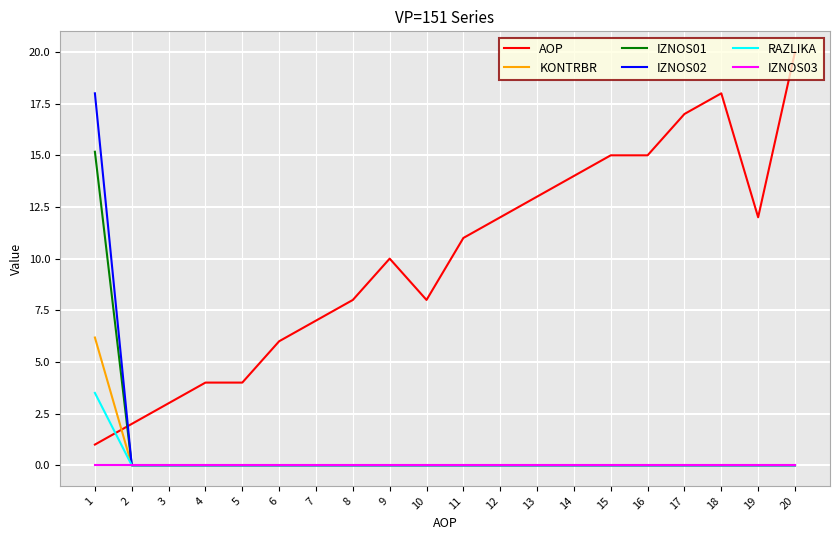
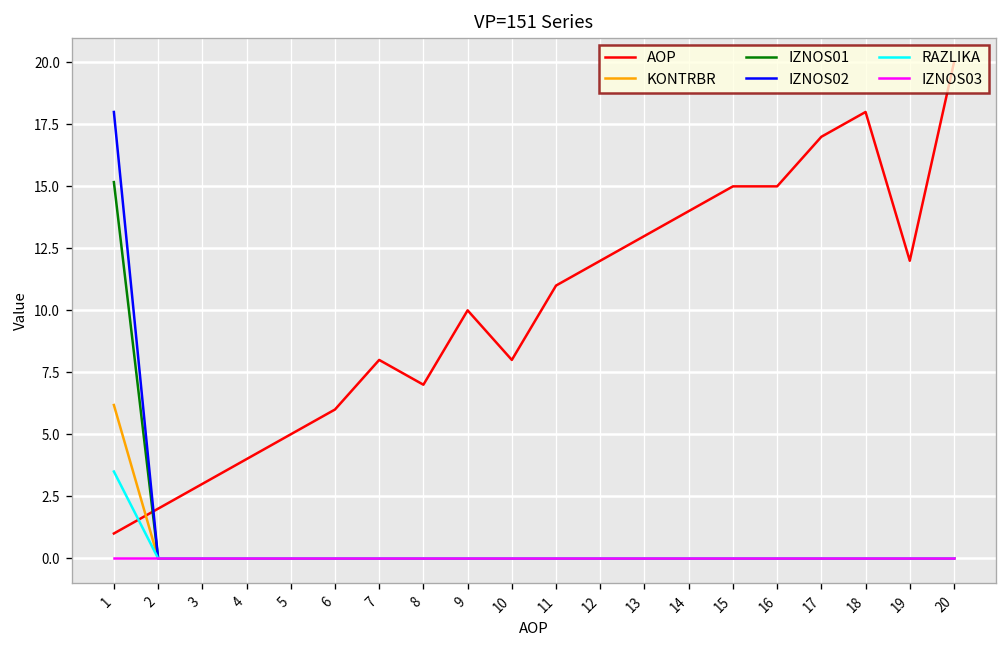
  {
    "AOP": {
      "1": 1,
      "2": 2,
      "3": 3,
      "4": 4,
-     "5": 4,
+     "5": 5,
      "6": 6,
-     "7": 7,
-     "8": 8,
+     "7": 8,
+     "8": 7,
      "9": 10,
      "10": 8,
      "11": 11,
      "12": 12,
      "13": 13,
      "14": 14,
      "15": 15,
      "16": 15,
      "17": 17,
      "18": 18,
      "19": 12
    },
    "KONTRBR": {
      "1": 6.2
    },
    "IZNOS01": {
      "1": 15.2
    },
    "IZNOS02": {
      "1": 18
    },
    "RAZLIKA": {
      "1": 3.5
    },
    "IZNOS03": {
      "1": 0
    }
  }
